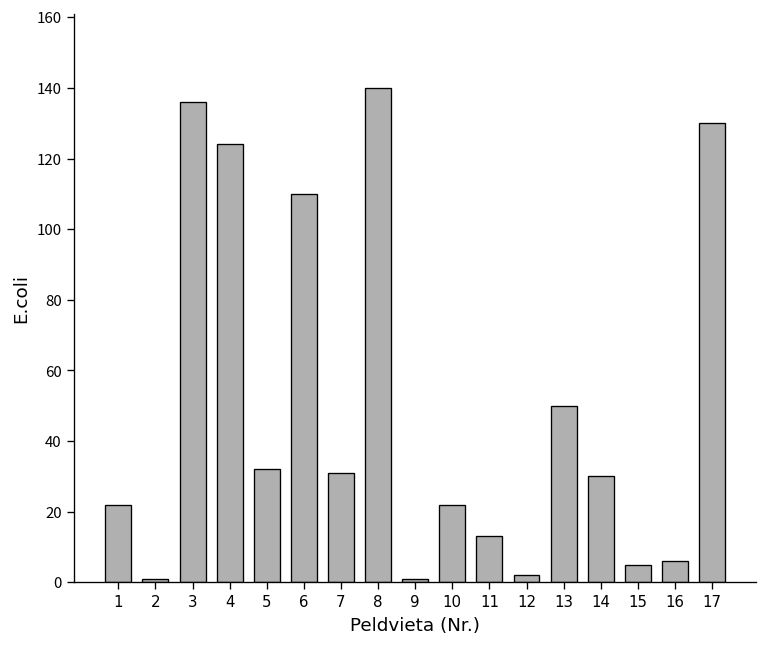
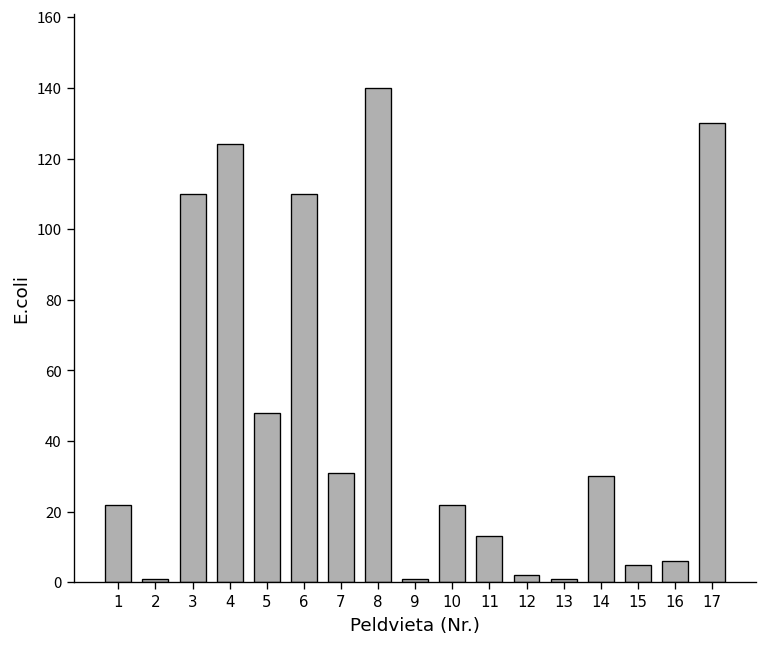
  {
    "1": 22,
    "2": 1,
-   "3": 136,
+   "3": 110,
    "4": 124,
-   "5": 32,
+   "5": 48,
    "6": 110,
    "7": 31,
    "8": 140,
    "9": 1,
    "10": 22,
    "11": 13,
    "12": 2,
-   "13": 50,
+   "13": 1,
    "14": 30,
    "15": 5,
    "16": 6,
    "17": 130
  }
